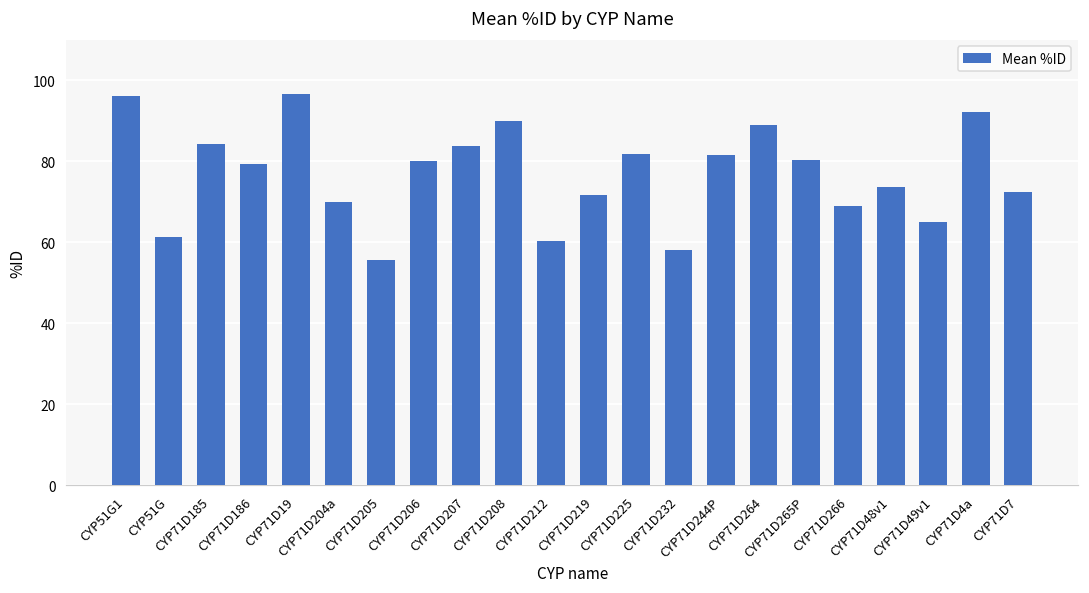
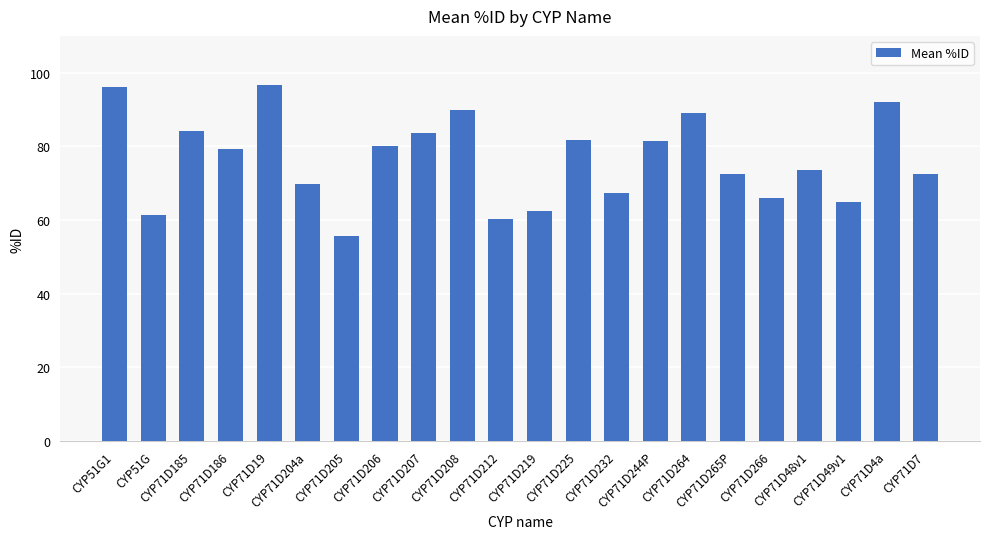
  {
    "CYP51G1": 96,
    "CYP51G": 61,
    "CYP71D185": 84,
    "CYP71D186": 79,
    "CYP71D19": 97,
    "CYP71D204a": 70,
    "CYP71D205": 56,
    "CYP71D206": 80,
    "CYP71D207": 84,
    "CYP71D208": 90,
    "CYP71D212": 60,
-   "CYP71D219": 72,
+   "CYP71D219": 62,
    "CYP71D225": 82,
-   "CYP71D232": 58,
+   "CYP71D232": 67,
    "CYP71D244P": 82,
    "CYP71D264": 89,
-   "CYP71D265P": 80,
-   "CYP71D266": 69,
+   "CYP71D265P": 73,
+   "CYP71D266": 66,
    "CYP71D48v1": 74,
    "CYP71D49v1": 65,
    "CYP71D4a": 92,
    "CYP71D7": 73
  }
